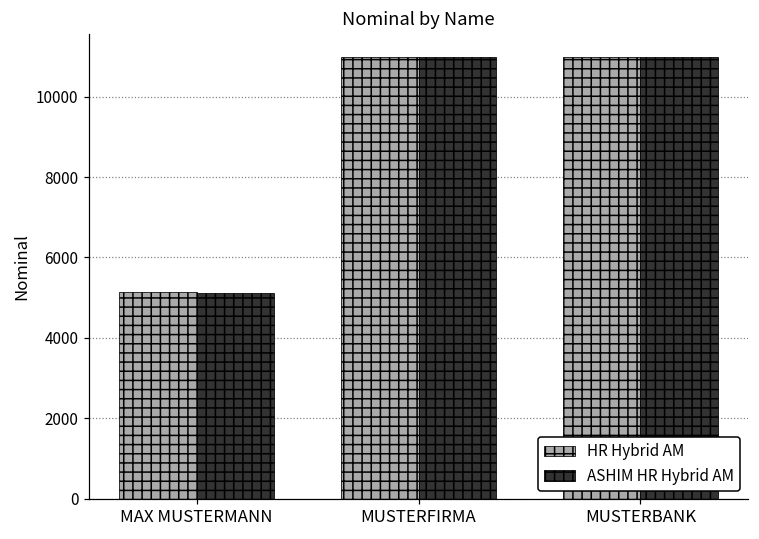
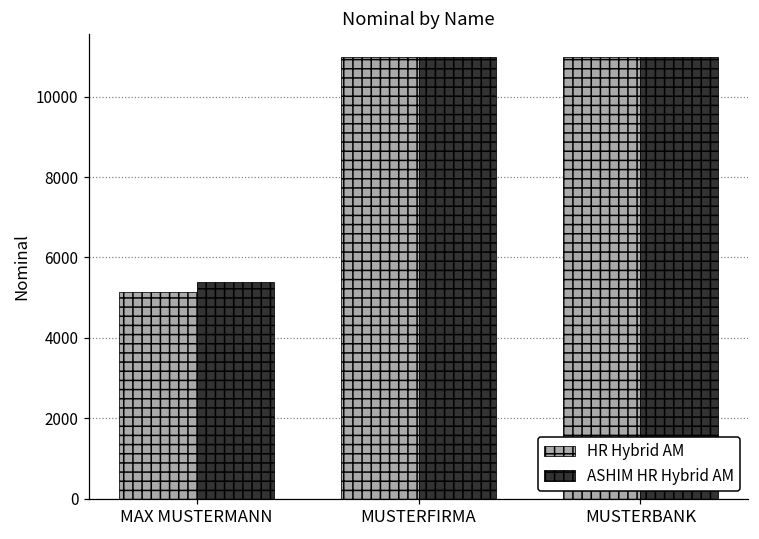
  {
    "HR Hybrid AM": {
      "MAX MUSTERMANN": 5100,
      "MUSTERFIRMA": 11000,
      "MUSTERBANK": 11000
    },
    "ASHIM HR Hybrid AM": {
-     "MAX MUSTERMANN": 5100,
+     "MAX MUSTERMANN": 5400,
      "MUSTERFIRMA": 11000,
      "MUSTERBANK": 11000
    }
  }
